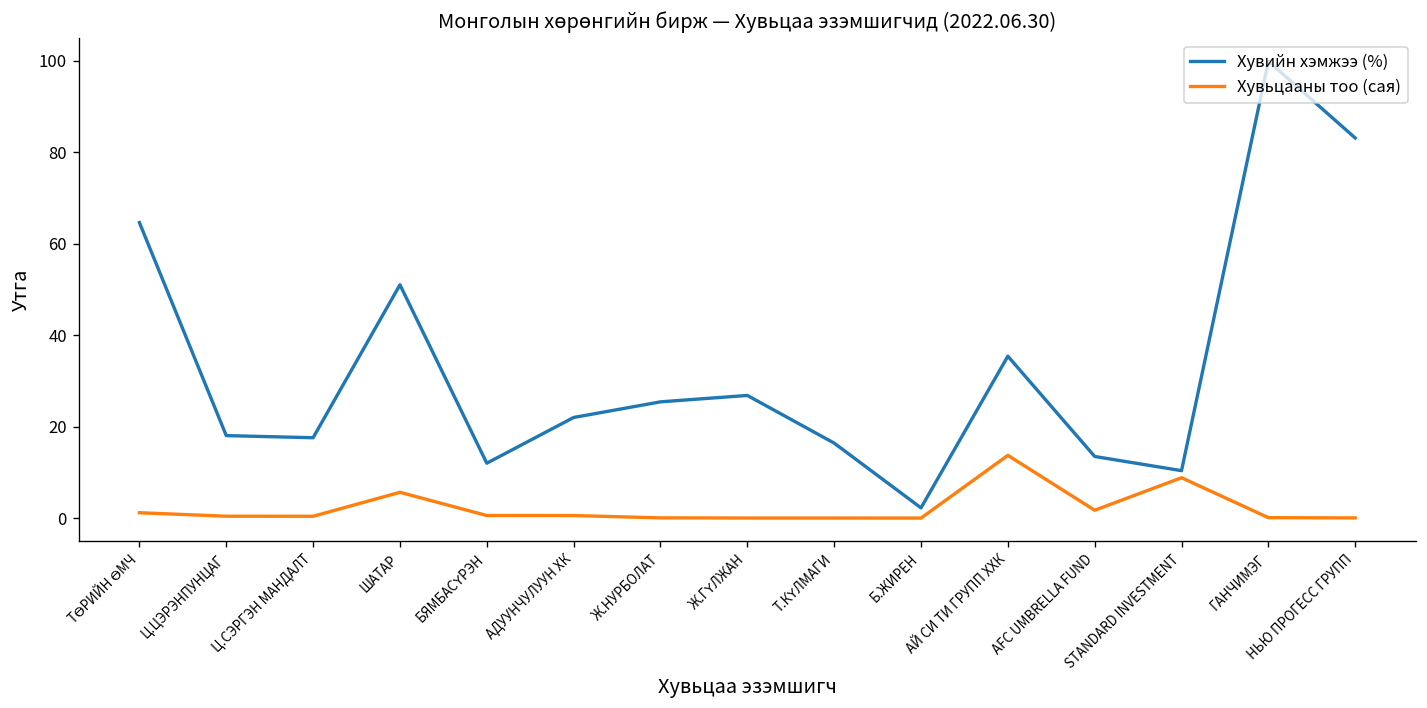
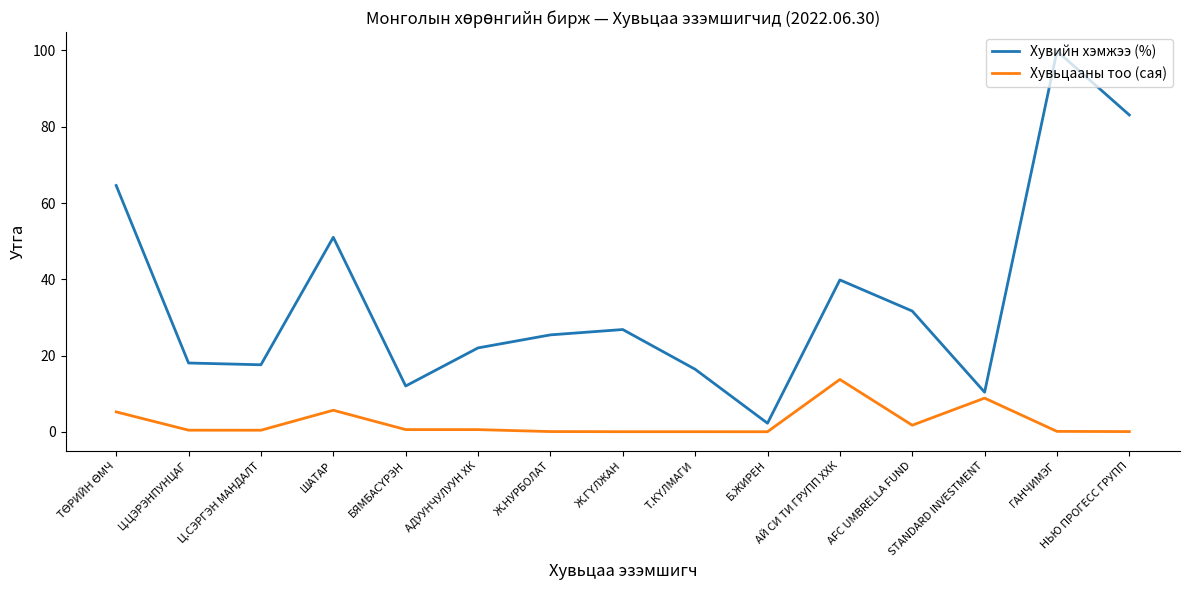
  {
    "Хувийн хэмжээ (%)": {
      "ТӨРИЙН ӨМЧ": 65,
      "Ц.ЦЭРЭНПУНЦАГ": 18,
      "Ц.СЭРГЭН МАНДАЛТ": 18,
      "ШАТАР": 51,
      "БЯМБАСҮРЭН": 12,
      "АДУУНЧУЛУУН ХК": 22,
      "Ж.НУРБОЛАТ": 25,
      "Ж.ГҮЛЖАН": 27,
      "Т.КҮЛМАГИ": 16,
      "Б.ЖИРЕН": 2,
-     "АЙ СИ ТИ ГРУПП ХХК": 35,
-     "AFC UMBRELLA FUND": 13,
+     "АЙ СИ ТИ ГРУПП ХХК": 40,
+     "AFC UMBRELLA FUND": 32,
      "STANDARD INVESTMENT": 10,
      "НЬЮ ПРОГЕСС ГРУПП": 83
    },
    "Хувьцааны тоо (сая)": {
-     "ТӨРИЙН ӨМЧ": 1,
+     "ТӨРИЙН ӨМЧ": 5,
      "Ц.ЦЭРЭНПУНЦАГ": 0,
      "Ц.СЭРГЭН МАНДАЛТ": 0,
      "ШАТАР": 6,
      "БЯМБАСҮРЭН": 1,
      "АДУУНЧУЛУУН ХК": 1,
      "Ж.НУРБОЛАТ": 0,
      "Ж.ГҮЛЖАН": 0,
      "Т.КҮЛМАГИ": 0,
      "Б.ЖИРЕН": 0,
      "АЙ СИ ТИ ГРУПП ХХК": 14,
      "AFC UMBRELLA FUND": 2,
      "STANDARD INVESTMENT": 9,
      "ГАНЧИМЭГ": 0,
      "НЬЮ ПРОГЕСС ГРУПП": 0
    }
  }
